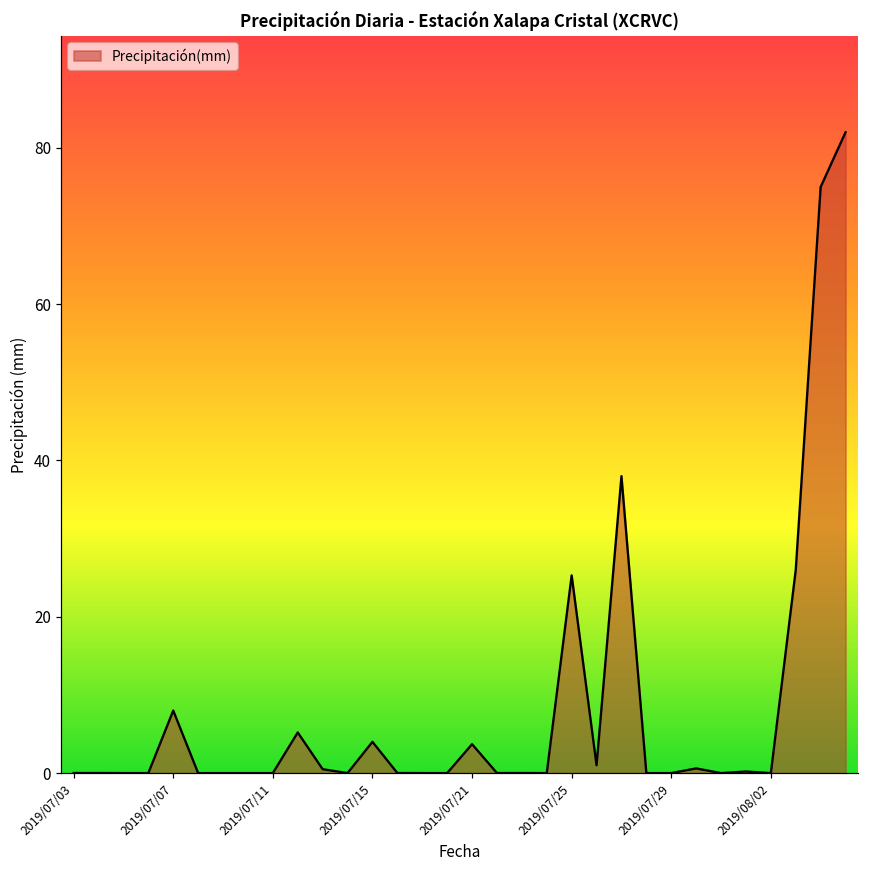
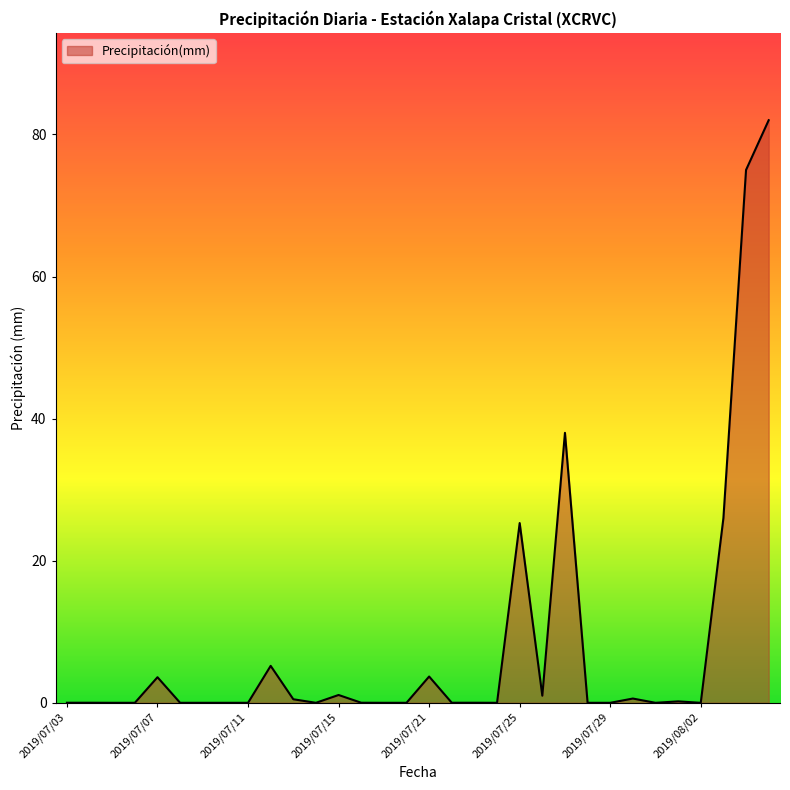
  {
    "2019/07/03": 0,
-   "2019/07/07": 8,
+   "2019/07/07": 4,
    "2019/07/11": 0,
-   "2019/07/15": 4,
+   "2019/07/15": 1,
    "2019/07/21": 4,
    "2019/07/25": 25,
    "2019/07/29": 0,
    "2019/08/02": 0
  }
